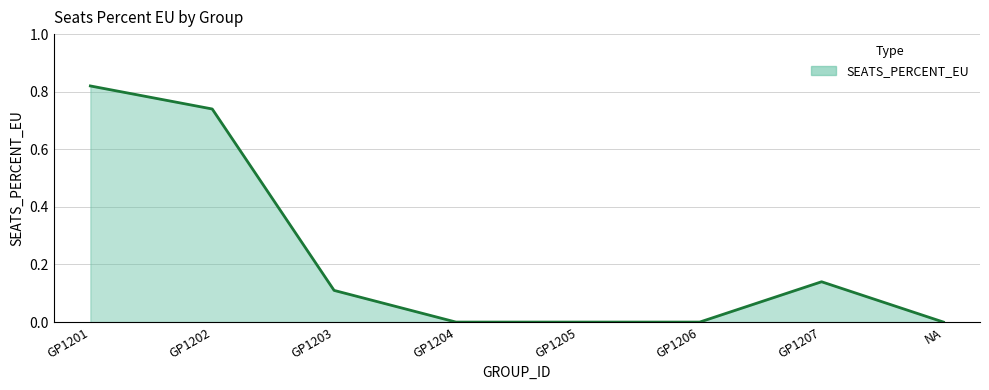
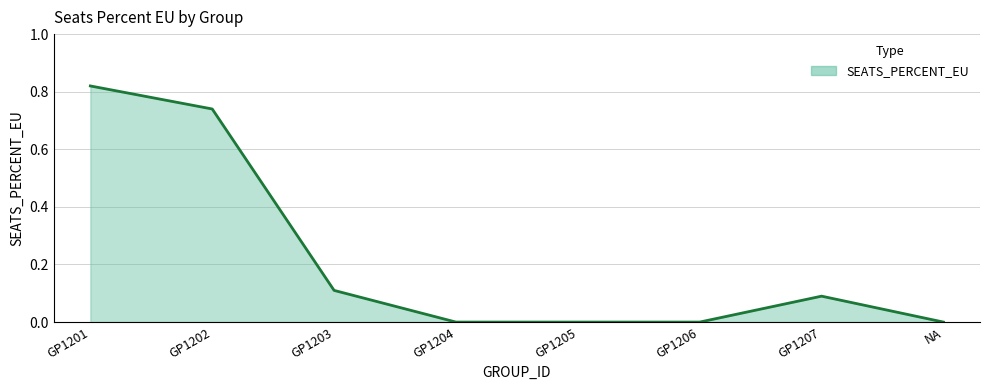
  {
    "GP1201": 0.82,
    "GP1202": 0.74,
    "GP1203": 0.11,
    "GP1204": 0.00,
    "GP1205": 0.00,
    "GP1206": 0.00,
-   "GP1207": 0.14,
+   "GP1207": 0.09,
    "NA": 0.00
  }
